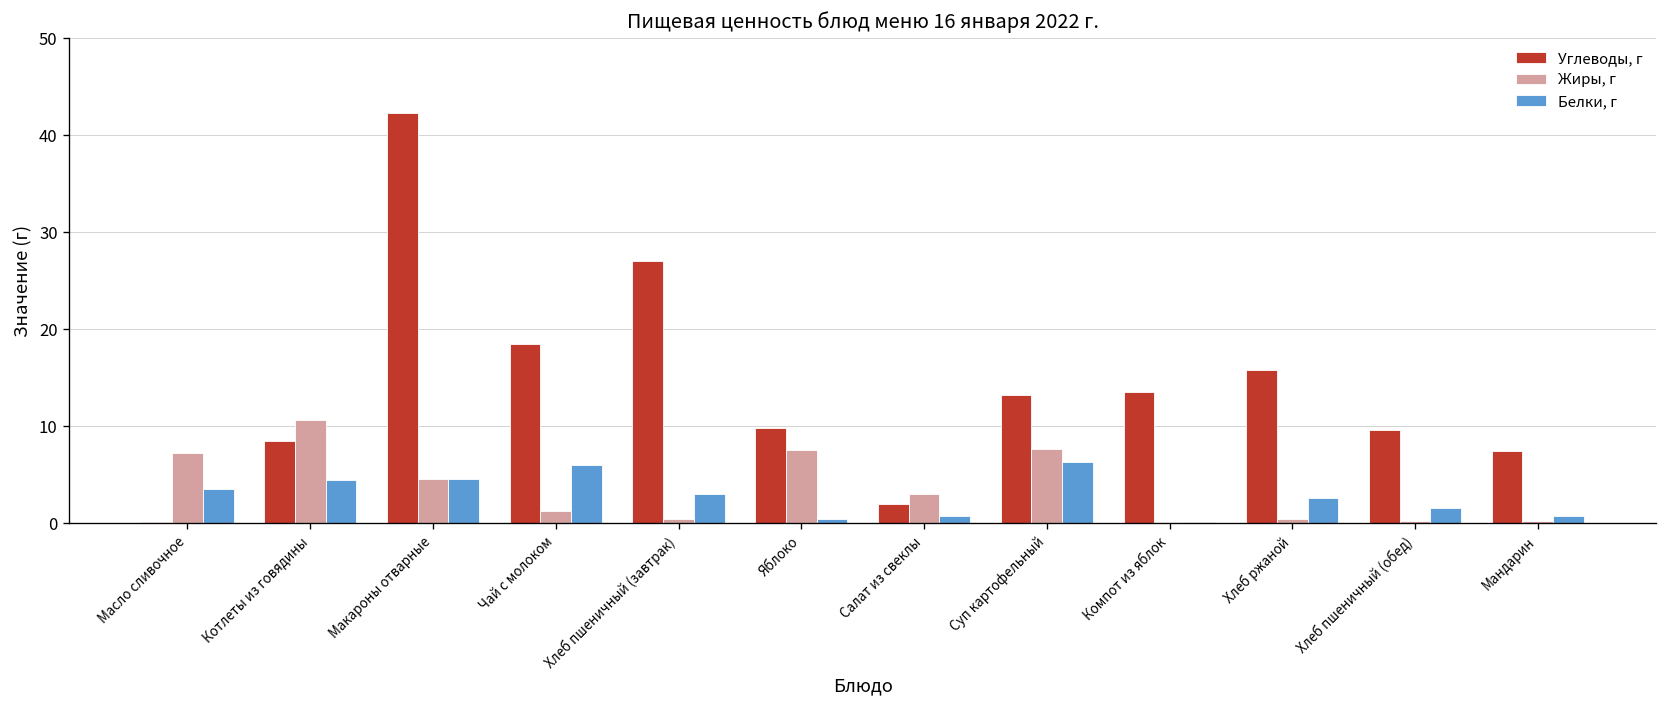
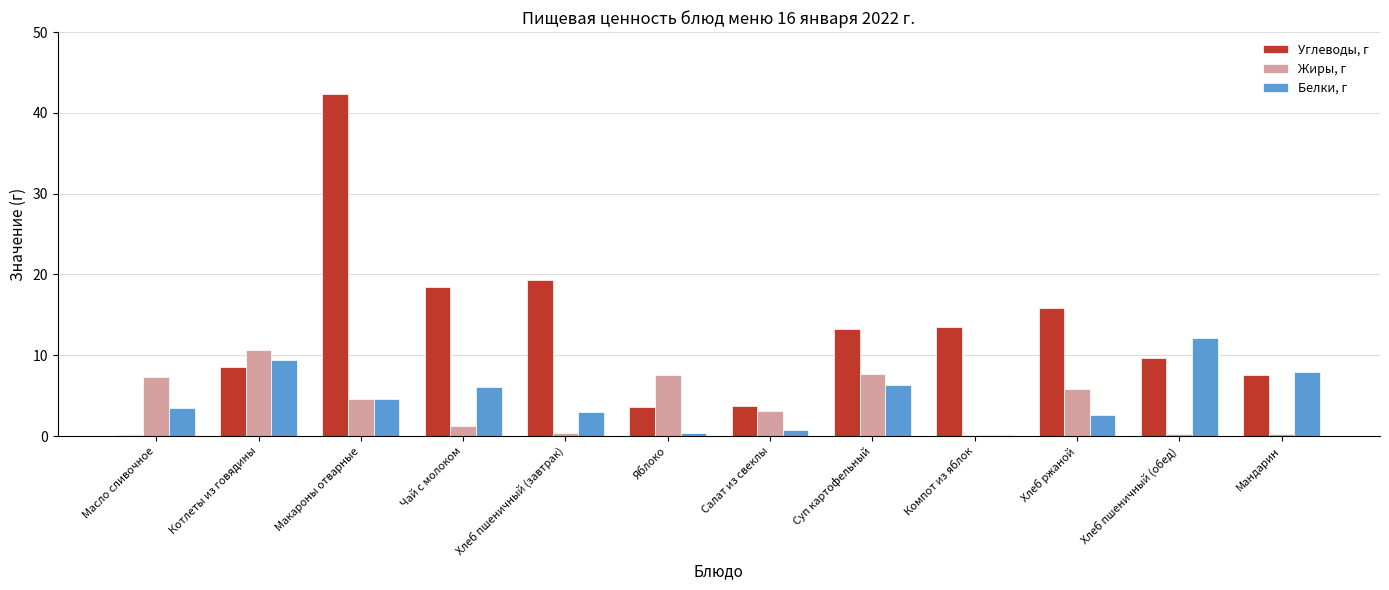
  {
    "Углеводы, г": {
      "Котлеты из говядины": 9,
      "Макароны отварные": 42,
      "Чай с молоком": 18,
-     "Хлеб пшеничный (завтрак)": 27,
-     "Яблоко": 10,
-     "Салат из свеклы": 2,
+     "Хлеб пшеничный (завтрак)": 19,
+     "Яблоко": 4,
+     "Салат из свеклы": 4,
      "Суп картофельный": 13,
      "Компот из яблок": 14,
      "Хлеб ржаной": 16,
      "Хлеб пшеничный (обед)": 10,
      "Мандарин": 8
    },
    "Жиры, г": {
      "Масло сливочное": 7,
      "Котлеты из говядины": 11,
      "Макароны отварные": 5,
      "Чай с молоком": 1,
      "Хлеб пшеничный (завтрак)": 0,
      "Яблоко": 8,
      "Салат из свеклы": 3,
      "Суп картофельный": 8,
-     "Хлеб ржаной": 0
+     "Хлеб ржаной": 6
    },
    "Белки, г": {
      "Масло сливочное": 4,
-     "Котлеты из говядины": 4,
+     "Котлеты из говядины": 9,
      "Макароны отварные": 5,
      "Чай с молоком": 6,
      "Хлеб пшеничный (завтрак)": 3,
      "Яблоко": 0,
      "Салат из свеклы": 1,
      "Суп картофельный": 6,
      "Хлеб ржаной": 3,
-     "Хлеб пшеничный (обед)": 2,
-     "Мандарин": 1
+     "Хлеб пшеничный (обед)": 12,
+     "Мандарин": 8
    }
  }
